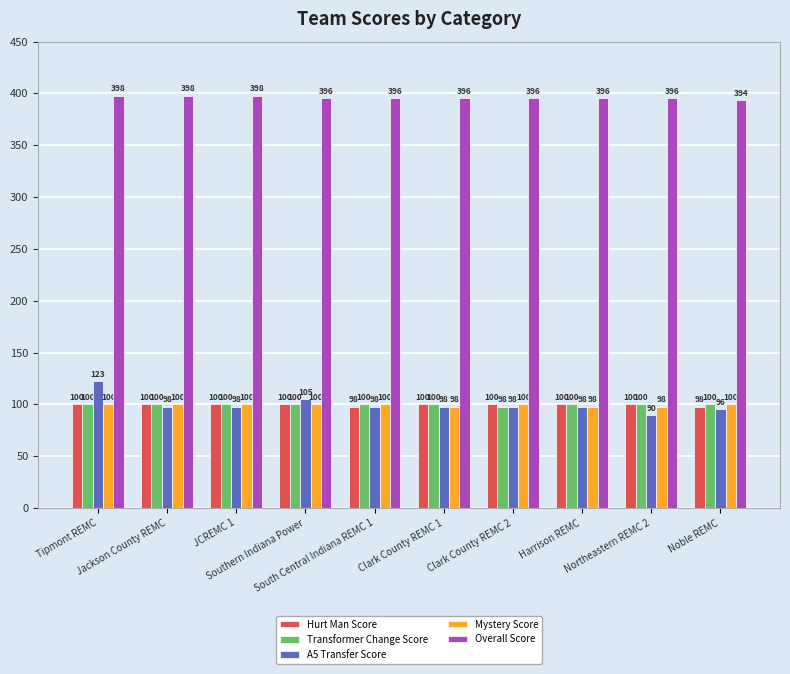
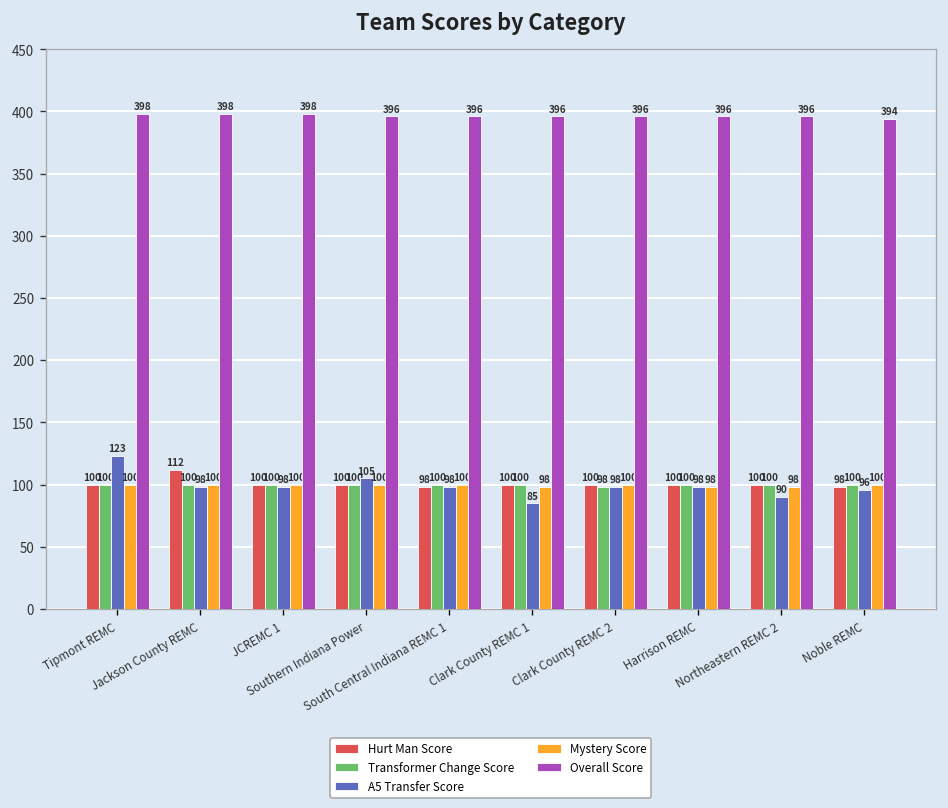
  {
    "Hurt Man Score": {
-     "Jackson County REMC": 100,
+     "Jackson County REMC": 112,
      "South Central Indiana REMC 1": 98,
      "Clark County REMC 2": 100,
      "Noble REMC": 98
    },
    "Transformer Change Score": {
      "Jackson County REMC": 100,
      "South Central Indiana REMC 1": 100,
      "Clark County REMC 2": 98,
      "Noble REMC": 100
    },
    "A5 Transfer Score": {
      "Tipmont REMC": 123,
      "Jackson County REMC": 98,
      "JCREMC 1": 98,
      "Southern Indiana Power": 105,
      "South Central Indiana REMC 1": 98,
-     "Clark County REMC 1": 98,
+     "Clark County REMC 1": 85,
      "Clark County REMC 2": 98,
      "Harrison REMC": 98,
      "Northeastern REMC 2": 90,
      "Noble REMC": 96
    },
    "Mystery Score": {
      "Tipmont REMC": 100,
      "Jackson County REMC": 100,
      "JCREMC 1": 100,
      "Southern Indiana Power": 100,
      "South Central Indiana REMC 1": 100,
      "Clark County REMC 1": 98,
      "Clark County REMC 2": 100,
      "Harrison REMC": 98,
      "Northeastern REMC 2": 98,
      "Noble REMC": 100
    },
    "Overall Score": {
      "Tipmont REMC": 398,
      "Jackson County REMC": 398,
      "JCREMC 1": 398,
      "Southern Indiana Power": 396,
      "South Central Indiana REMC 1": 396,
      "Clark County REMC 1": 396,
      "Clark County REMC 2": 396,
      "Harrison REMC": 396,
      "Northeastern REMC 2": 396,
      "Noble REMC": 394
    }
  }
